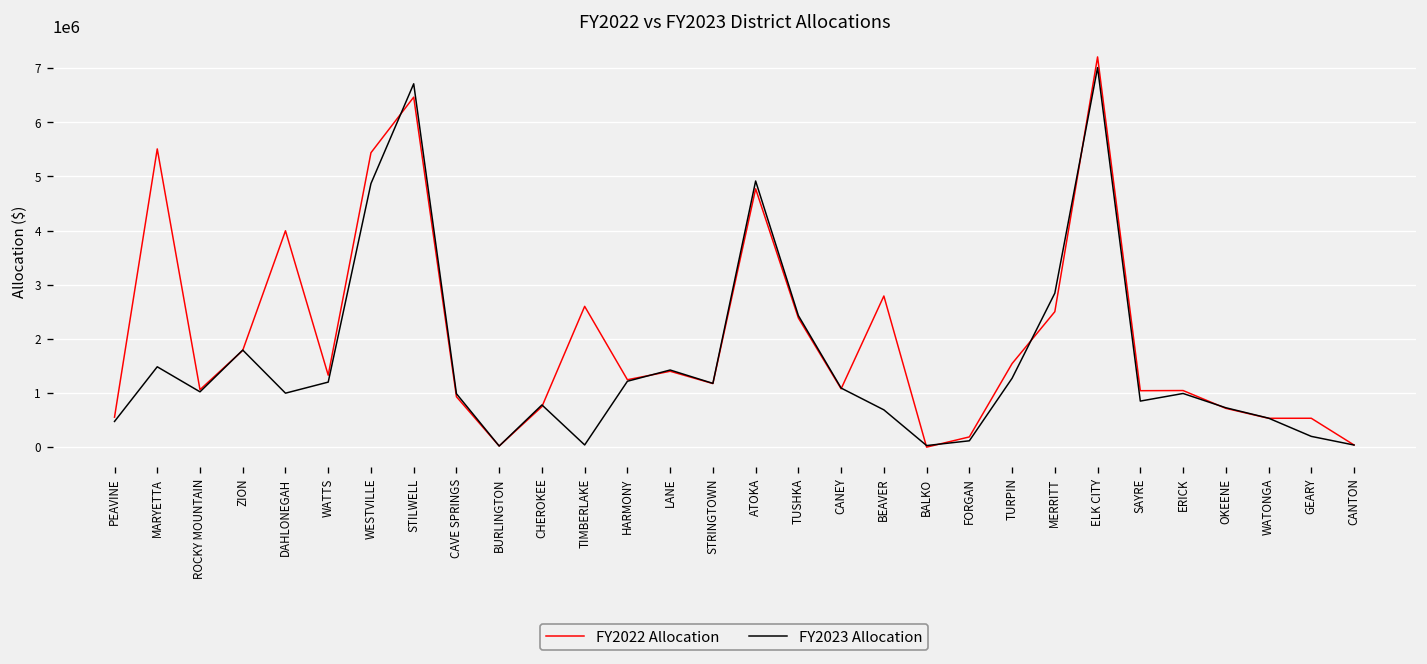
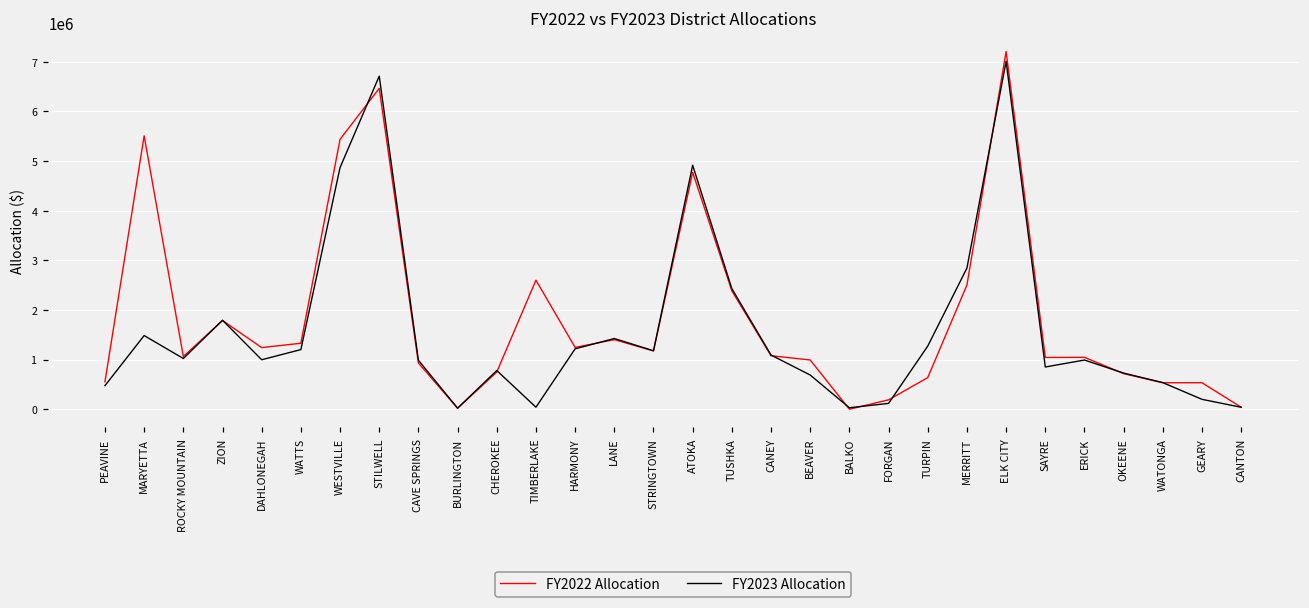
  {
    "FY2022 Allocation": {
      "PEAVINE": 600000,
      "MARYETTA": 5500000,
-     "DAHLONEGAH": 4000000,
+     "DAHLONEGAH": 1200000,
      "WATTS": 1300000,
      "WESTVILLE": 5400000,
      "STILWELL": 6500000,
      "TIMBERLAKE": 2600000,
      "ATOKA": 4800000,
-     "BEAVER": 2800000,
+     "BEAVER": 1000000,
      "FORGAN": 200000,
-     "TURPIN": 1500000,
+     "TURPIN": 600000,
      "MERRITT": 2500000,
      "ELK CITY": 7200000,
      "SAYRE": 1000000,
      "GEARY": 500000
    },
    "FY2023 Allocation": {
      "PEAVINE": 500000,
      "MARYETTA": 1500000,
      "DAHLONEGAH": 1000000,
      "WATTS": 1200000,
      "WESTVILLE": 4900000,
      "STILWELL": 6700000,
      "TIMBERLAKE": 0,
      "ATOKA": 4900000,
      "BEAVER": 700000,
      "FORGAN": 100000,
      "TURPIN": 1300000,
      "MERRITT": 2800000,
      "ELK CITY": 7000000,
      "SAYRE": 900000,
      "GEARY": 200000
    }
  }
